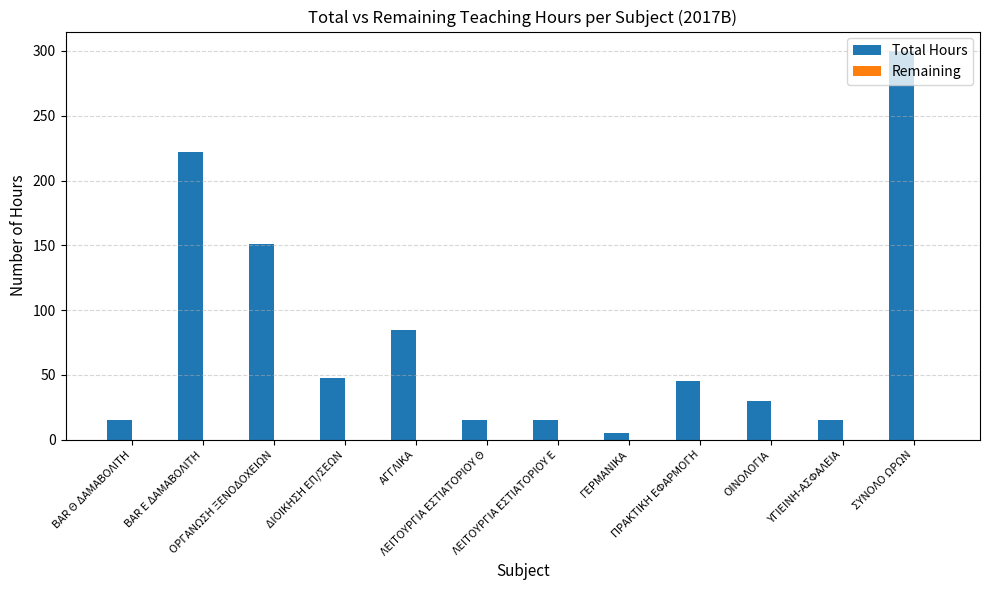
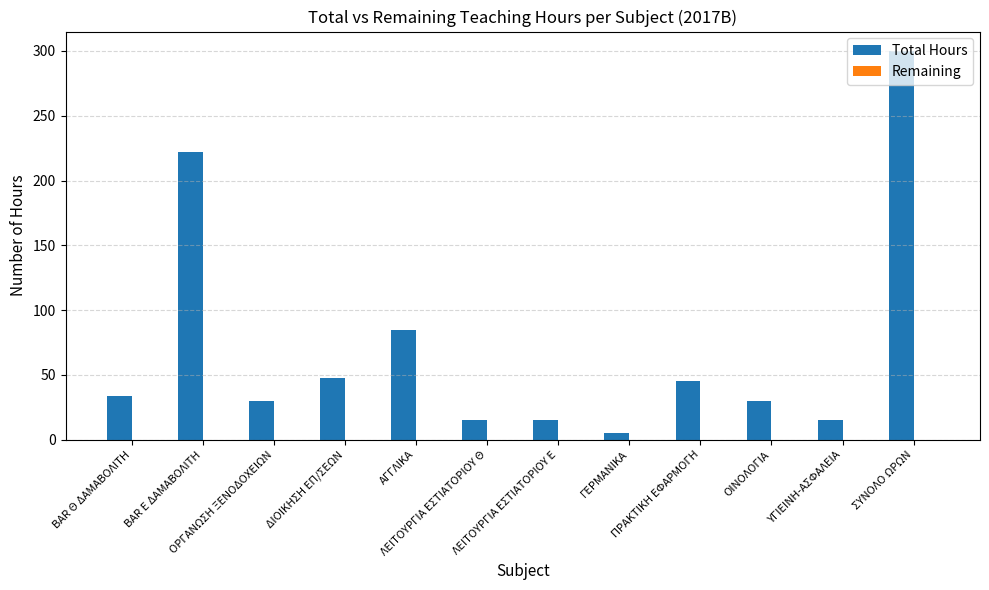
  {
    "Total Hours": {
-     "BAR Θ ΔΑΜΑΒΟΛΙΤΗ": 15,
+     "BAR Θ ΔΑΜΑΒΟΛΙΤΗ": 34,
      "BAR Ε ΔΑΜΑΒΟΛΙΤΗ": 222,
-     "ΟΡΓΑΝΩΣΗ ΞΕΝΟΔΟΧΕΙΩΝ": 151,
+     "ΟΡΓΑΝΩΣΗ ΞΕΝΟΔΟΧΕΙΩΝ": 30,
      "ΔΙΟΙΚΗΣΗ ΕΠ/ΣΕΩΝ": 48,
      "ΑΓΓΛΙΚΑ": 85,
      "ΛΕΙΤΟΥΡΓΙΑ ΕΣΤΙΑΤΟΡΙΟΥ Θ": 15,
      "ΛΕΙΤΟΥΡΓΙΑ ΕΣΤΙΑΤΟΡΙΟΥ Ε": 15,
      "ΓΕΡΜΑΝΙΚΑ": 5,
      "ΠΡΑΚΤΙΚΗ ΕΦΑΡΜΟΓΗ": 45,
      "ΟΙΝΟΛΟΓΙΑ": 30,
      "ΥΓΙΕΙΝΗ-ΑΣΦΑΛΕΙΑ": 15
    },
    "Remaining": {
      "BAR Θ ΔΑΜΑΒΟΛΙΤΗ": 0,
      "BAR Ε ΔΑΜΑΒΟΛΙΤΗ": 0,
      "ΟΡΓΑΝΩΣΗ ΞΕΝΟΔΟΧΕΙΩΝ": 0,
      "ΔΙΟΙΚΗΣΗ ΕΠ/ΣΕΩΝ": 0,
      "ΑΓΓΛΙΚΑ": 0,
      "ΛΕΙΤΟΥΡΓΙΑ ΕΣΤΙΑΤΟΡΙΟΥ Θ": 0,
      "ΛΕΙΤΟΥΡΓΙΑ ΕΣΤΙΑΤΟΡΙΟΥ Ε": 0,
      "ΓΕΡΜΑΝΙΚΑ": 0,
      "ΠΡΑΚΤΙΚΗ ΕΦΑΡΜΟΓΗ": 0,
      "ΟΙΝΟΛΟΓΙΑ": 0,
      "ΥΓΙΕΙΝΗ-ΑΣΦΑΛΕΙΑ": 0,
      "ΣΥΝΟΛΟ ΩΡΩΝ": 0
    }
  }
